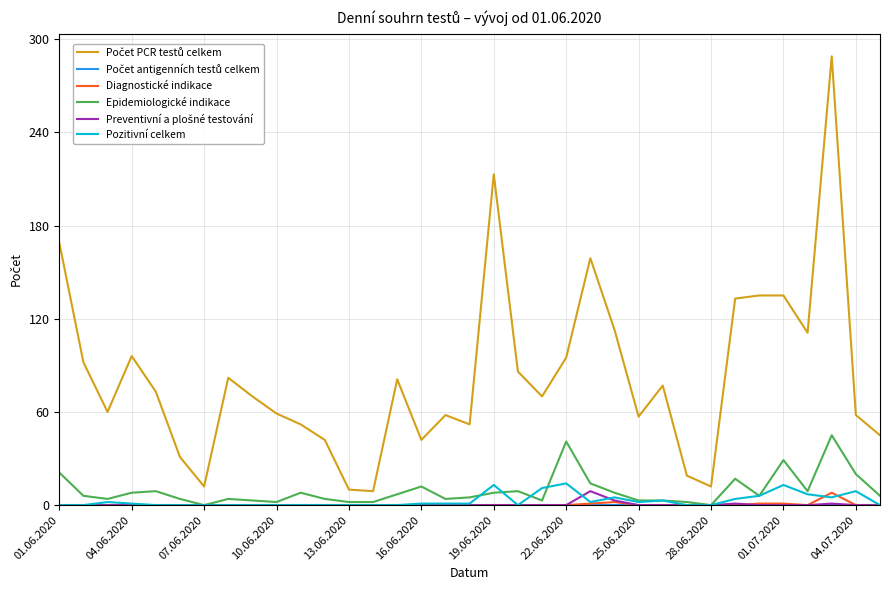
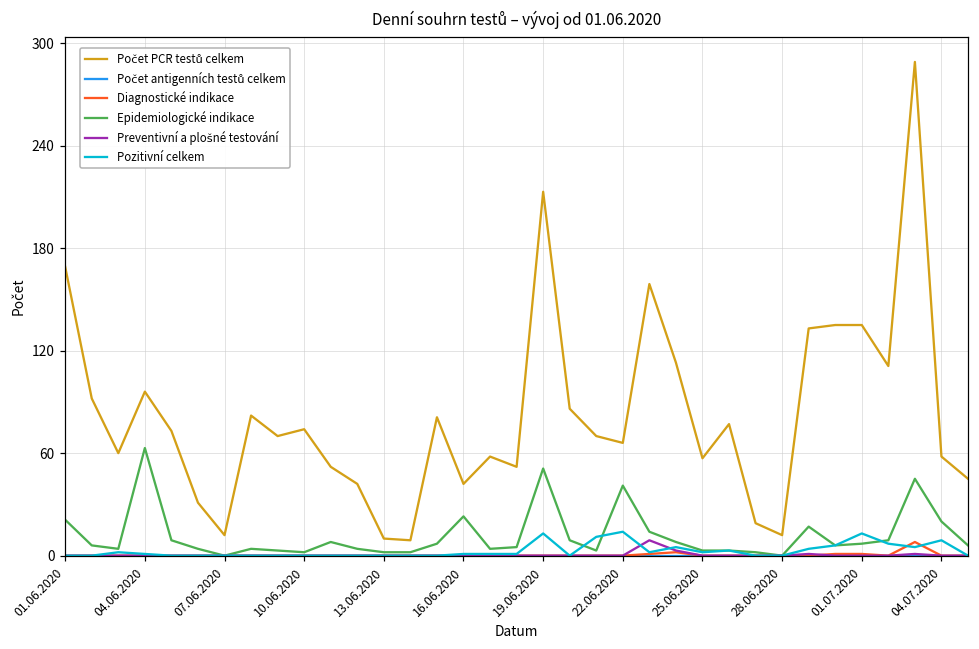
  {
    "Počet PCR testů celkem": {
      "01.06.2020": 169,
      "04.06.2020": 96,
      "07.06.2020": 12,
-     "10.06.2020": 59,
+     "10.06.2020": 74,
      "13.06.2020": 10,
      "16.06.2020": 42,
      "19.06.2020": 213,
-     "22.06.2020": 95,
+     "22.06.2020": 66,
      "25.06.2020": 57,
      "28.06.2020": 12,
      "01.07.2020": 135,
      "04.07.2020": 58
    },
    "Epidemiologické indikace": {
      "01.06.2020": 21,
-     "04.06.2020": 8,
+     "04.06.2020": 63,
      "10.06.2020": 2,
      "13.06.2020": 2,
-     "16.06.2020": 12,
-     "19.06.2020": 8,
+     "16.06.2020": 23,
+     "19.06.2020": 51,
      "22.06.2020": 41,
-     "01.07.2020": 29,
+     "01.07.2020": 7,
      "04.07.2020": 20
    }
  }
